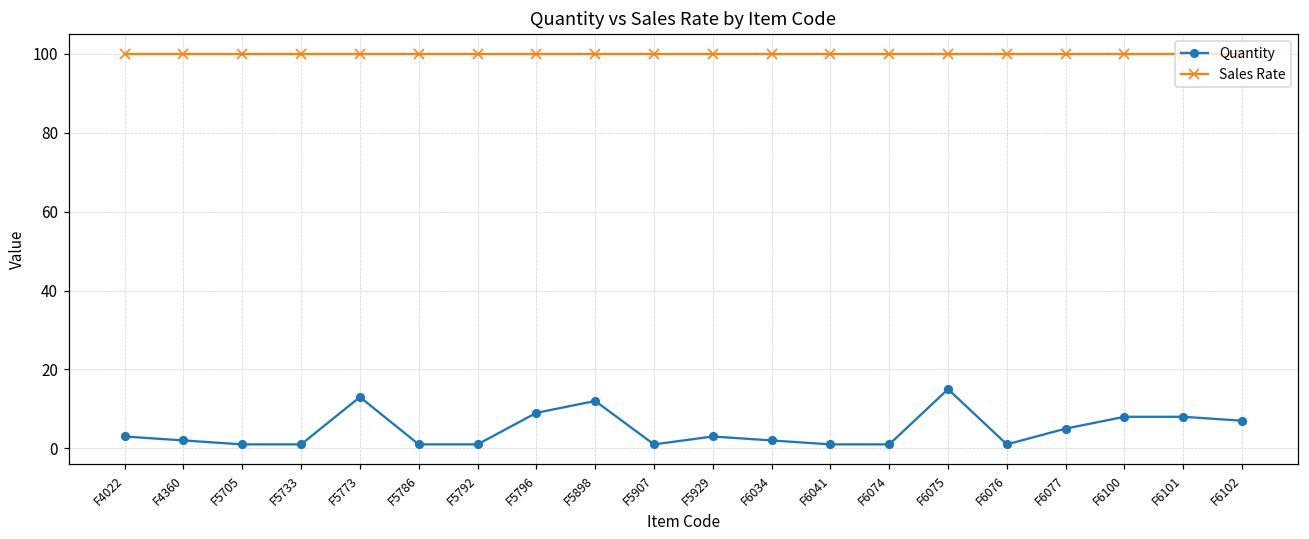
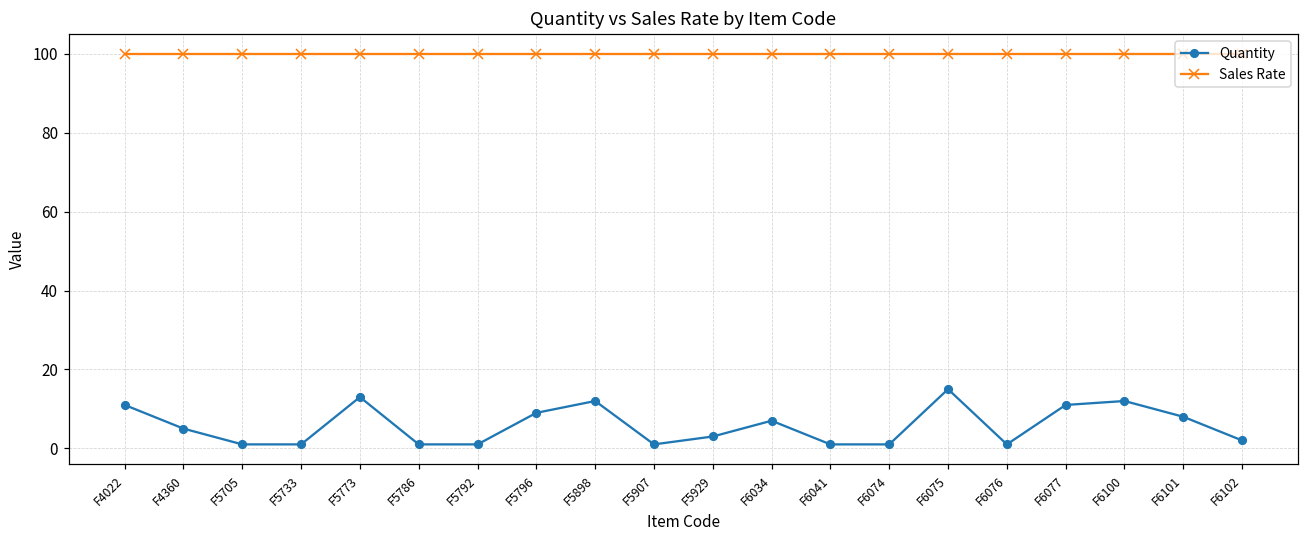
  {
    "Quantity": {
-     "F4022": 3,
-     "F4360": 2,
+     "F4022": 11,
+     "F4360": 5,
      "F5705": 1,
      "F5733": 1,
      "F5773": 13,
      "F5786": 1,
      "F5792": 1,
      "F5796": 9,
      "F5898": 12,
      "F5907": 1,
      "F5929": 3,
-     "F6034": 2,
+     "F6034": 7,
      "F6041": 1,
      "F6074": 1,
      "F6075": 15,
      "F6076": 1,
-     "F6077": 5,
-     "F6100": 8,
+     "F6077": 11,
+     "F6100": 12,
      "F6101": 8,
-     "F6102": 7
+     "F6102": 2
    },
    "Sales Rate": {
      "F4022": 100,
      "F4360": 100,
      "F5705": 100,
      "F5733": 100,
      "F5773": 100,
      "F5786": 100,
      "F5792": 100,
      "F5796": 100,
      "F5898": 100,
      "F5907": 100,
      "F5929": 100,
      "F6034": 100,
      "F6041": 100,
      "F6074": 100,
      "F6075": 100,
      "F6076": 100,
      "F6077": 100,
      "F6100": 100
    }
  }
